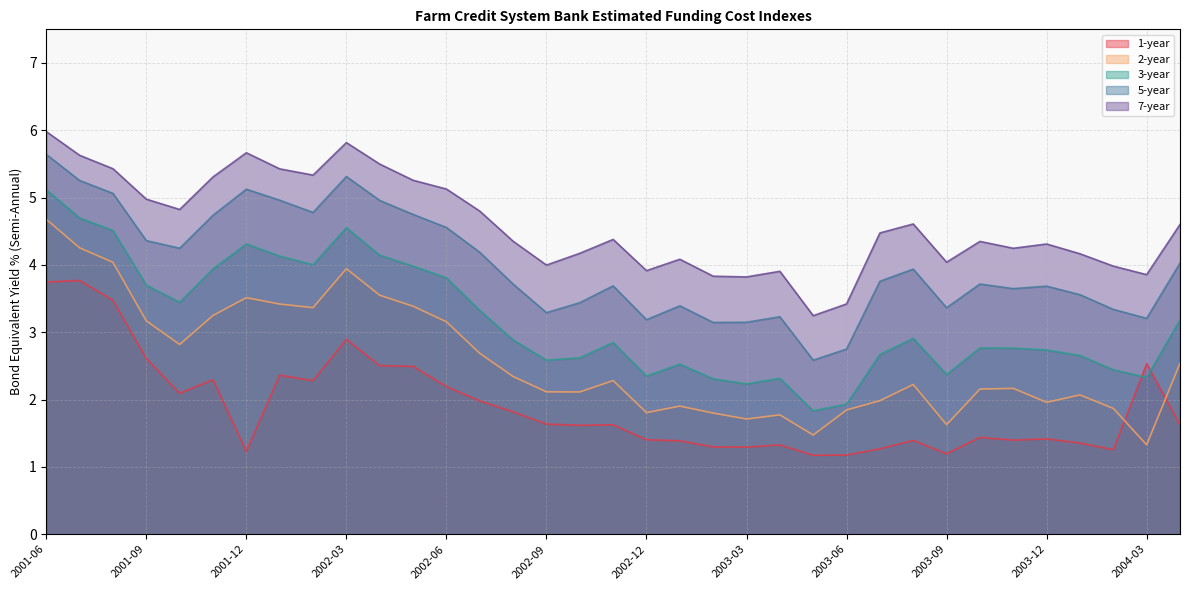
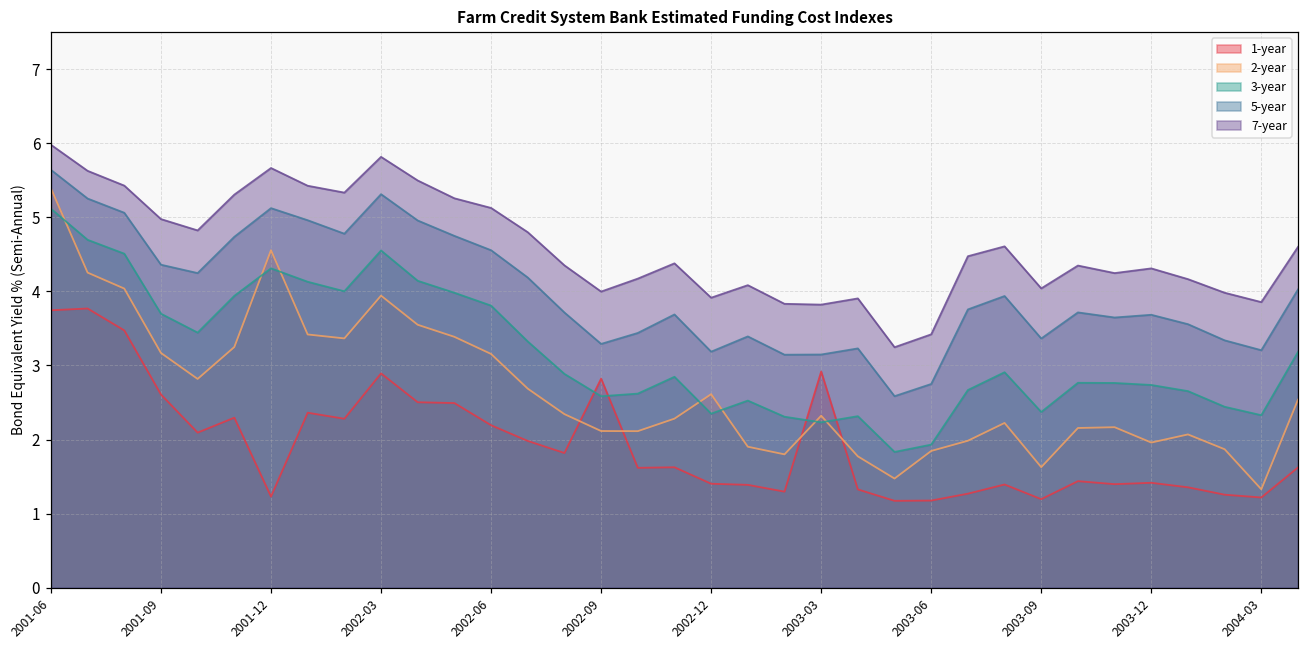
  {
    "1-year": {
      "2001-06": 3.7,
      "2001-09": 2.6,
      "2001-12": 1.2,
      "2002-03": 2.9,
      "2002-06": 2.2,
-     "2002-09": 1.6,
+     "2002-09": 2.8,
      "2002-12": 1.4,
-     "2003-03": 1.3,
+     "2003-03": 2.9,
      "2003-06": 1.2,
      "2003-09": 1.2,
      "2003-12": 1.4,
-     "2004-03": 2.5
+     "2004-03": 1.2
    },
    "2-year": {
-     "2001-06": 4.7,
+     "2001-06": 5.4,
      "2001-09": 3.2,
-     "2001-12": 3.5,
+     "2001-12": 4.6,
      "2002-03": 3.9,
      "2002-06": 3.2,
      "2002-09": 2.1,
-     "2002-12": 1.8,
-     "2003-03": 1.7,
+     "2002-12": 2.6,
+     "2003-03": 2.3,
      "2003-06": 1.8,
      "2003-09": 1.6,
      "2003-12": 2.0,
      "2004-03": 1.3
    }
  }
